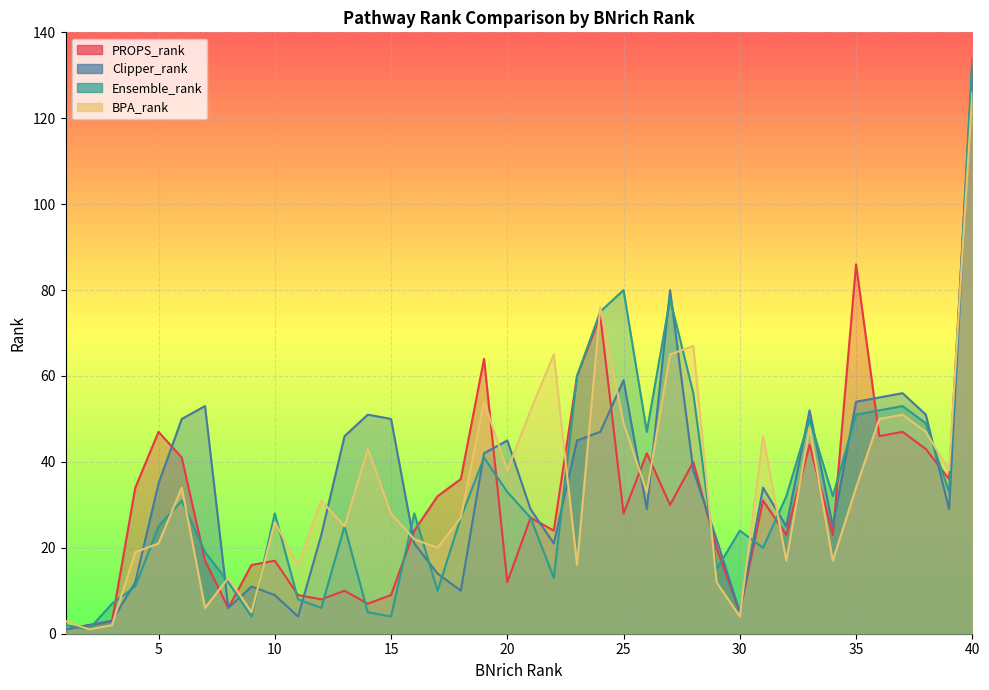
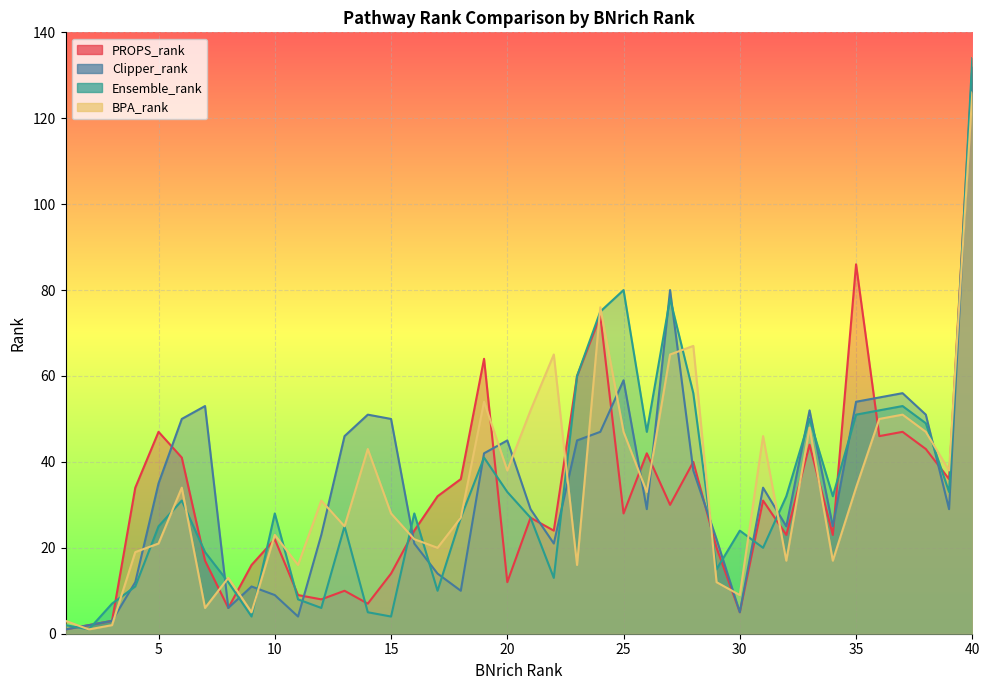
  {
    "PROPS_rank": {
      "5": 47,
-     "10": 17,
-     "15": 9,
+     "10": 22,
+     "15": 14,
      "20": 12,
      "25": 28,
      "35": 86
    },
    "BPA_rank": {
      "5": 21,
-     "10": 26,
+     "10": 23,
      "15": 28,
      "20": 38,
-     "25": 49,
-     "30": 4,
+     "25": 47,
+     "30": 9,
      "35": 34,
      "40": 126
    }
  }
